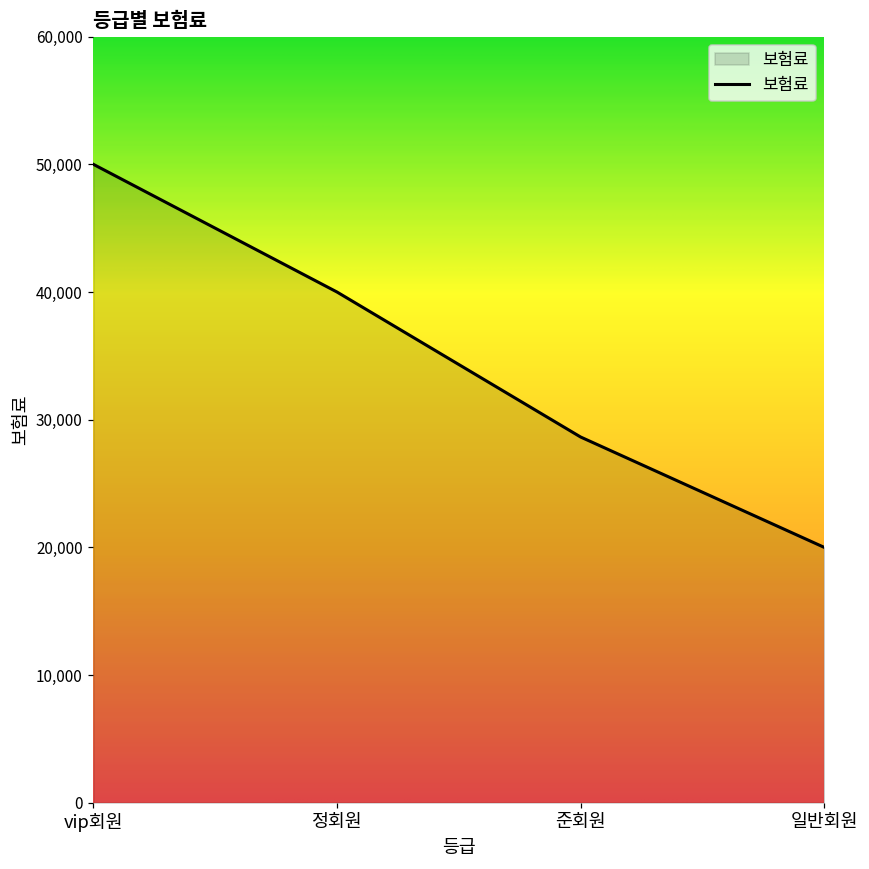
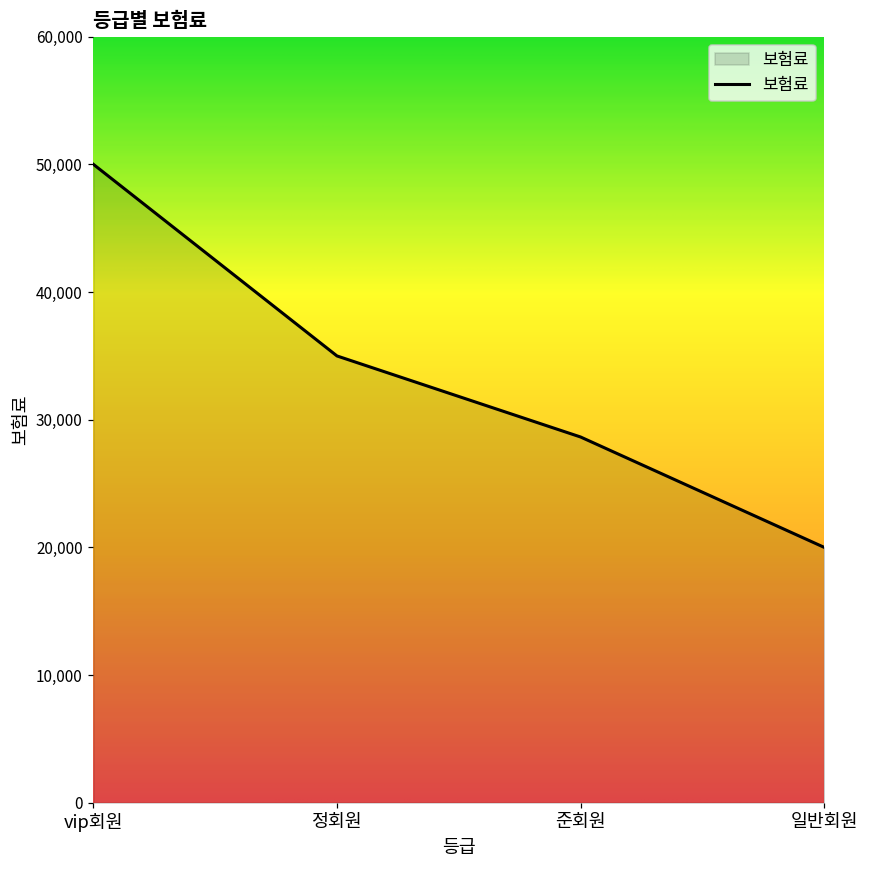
  {
    "vip회원": "50,000",
-   "정회원": "40,000",
+   "정회원": "35,000",
    "준회원": "28,600",
    "일반회원": "20,000"
  }
